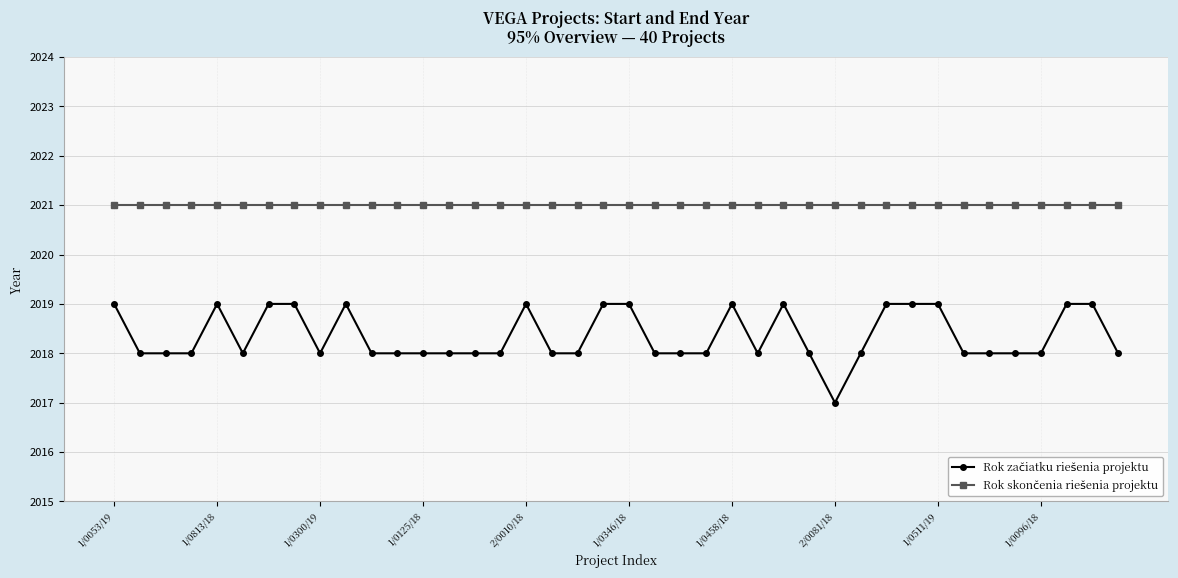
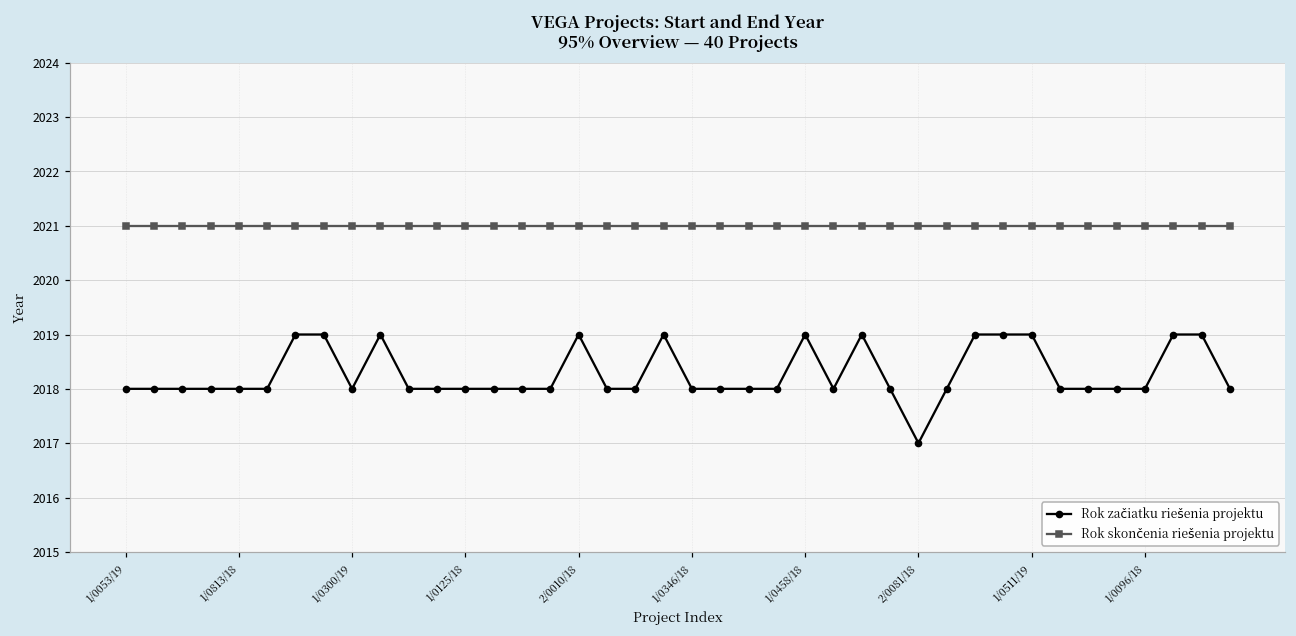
  {
    "Rok začiatku riešenia projektu": {
-     "1/0053/19": 2019,
-     "1/0813/18": 2019,
+     "1/0053/19": 2018,
+     "1/0813/18": 2018,
      "1/0300/19": 2018,
      "1/0125/18": 2018,
      "2/0010/18": 2019,
-     "1/0346/18": 2019,
+     "1/0346/18": 2018,
      "1/0458/18": 2019,
      "2/0081/18": 2017,
      "1/0511/19": 2019,
      "1/0096/18": 2018
    },
    "Rok skončenia riešenia projektu": {
      "1/0053/19": 2021,
      "1/0813/18": 2021,
      "1/0300/19": 2021,
      "1/0125/18": 2021,
      "2/0010/18": 2021,
      "1/0346/18": 2021,
      "1/0458/18": 2021,
      "2/0081/18": 2021,
      "1/0511/19": 2021,
      "1/0096/18": 2021
    }
  }
